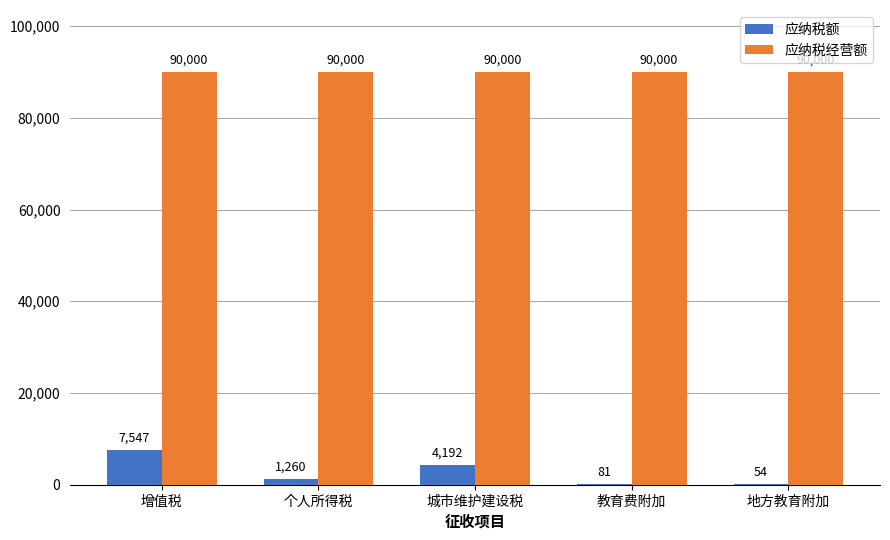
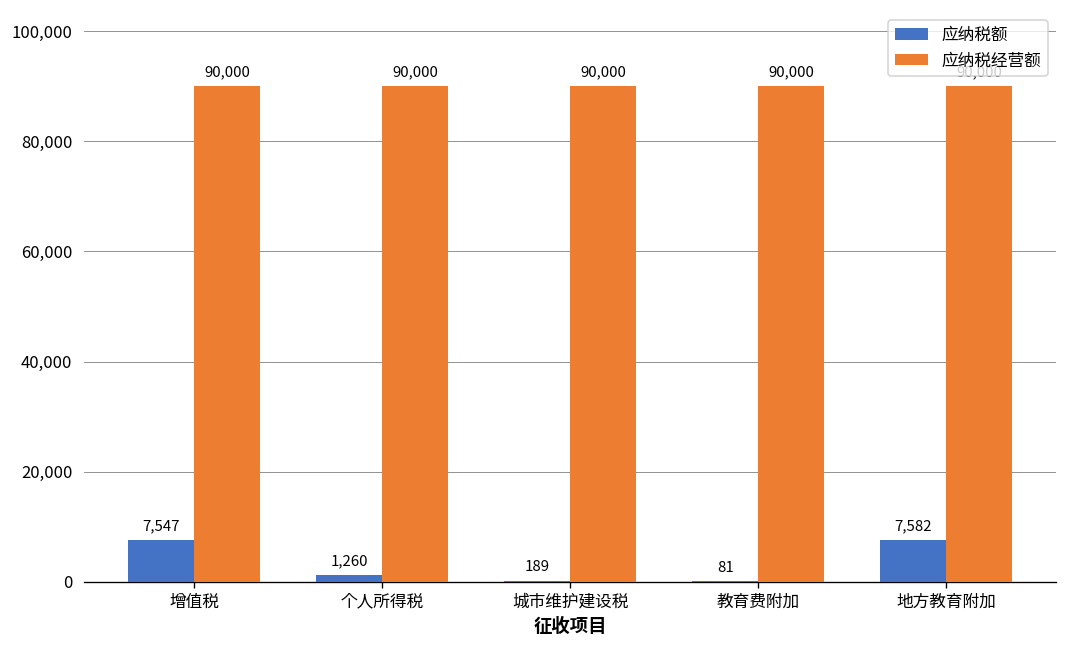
  {
    "应纳税额": {
      "增值税": "7,547",
      "个人所得税": "1,260",
-     "城市维护建设税": "4,192",
+     "城市维护建设税": "189",
      "教育费附加": "81",
-     "地方教育附加": "54"
+     "地方教育附加": "7,582"
    },
    "应纳税经营额": {
      "增值税": "90,000",
      "个人所得税": "90,000",
      "城市维护建设税": "90,000",
      "教育费附加": "90,000"
    }
  }
